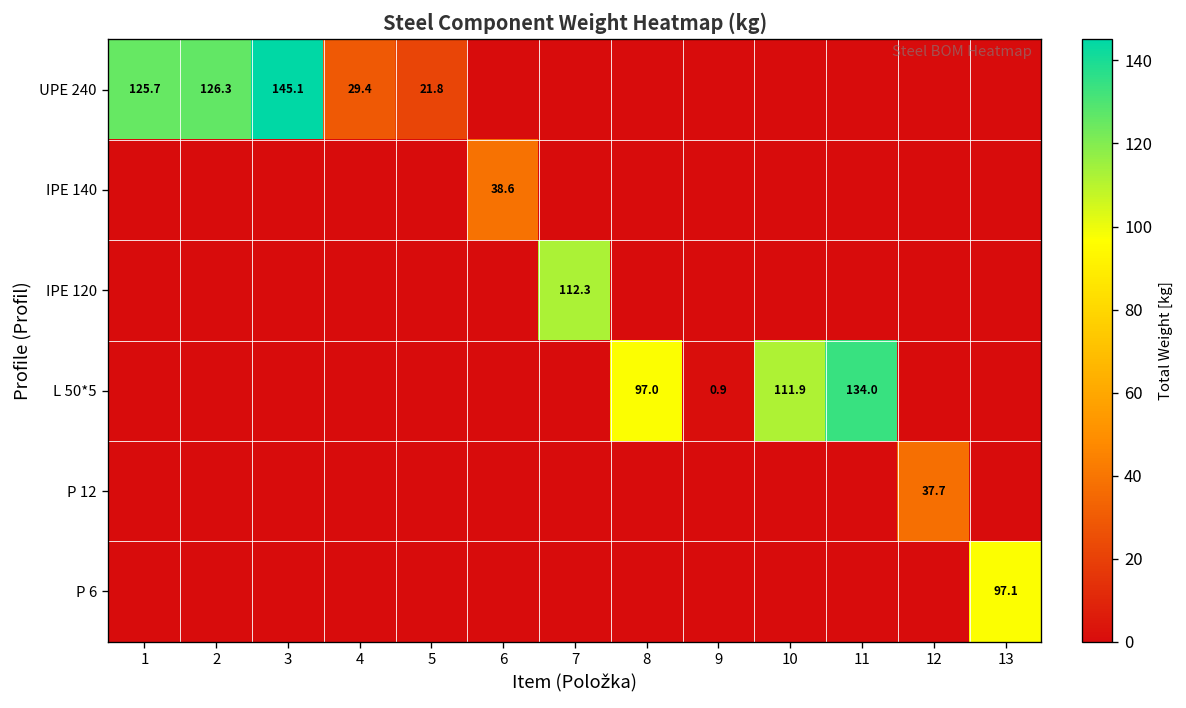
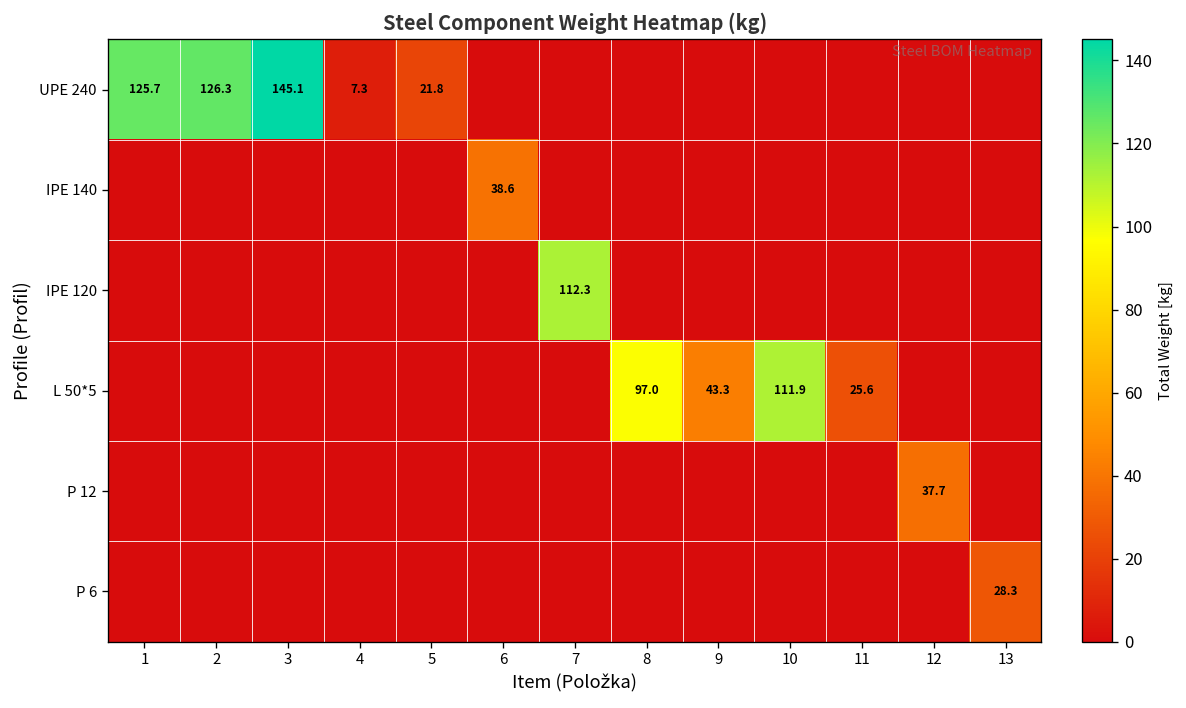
  {
    "UPE 240": {
      "1": 125.7,
      "2": 126.3,
      "3": 145.1,
-     "4": 29.4,
+     "4": 7.3,
      "5": 21.8
    },
    "IPE 140": {
      "6": 38.6
    },
    "IPE 120": {
      "7": 112.3
    },
    "L 50*5": {
      "8": 97.0,
-     "9": 0.9,
+     "9": 43.3,
      "10": 111.9,
-     "11": 134.0
+     "11": 25.6
    },
    "P 12": {
      "12": 37.7
    },
    "P 6": {
-     "13": 97.1
+     "13": 28.3
    }
  }
